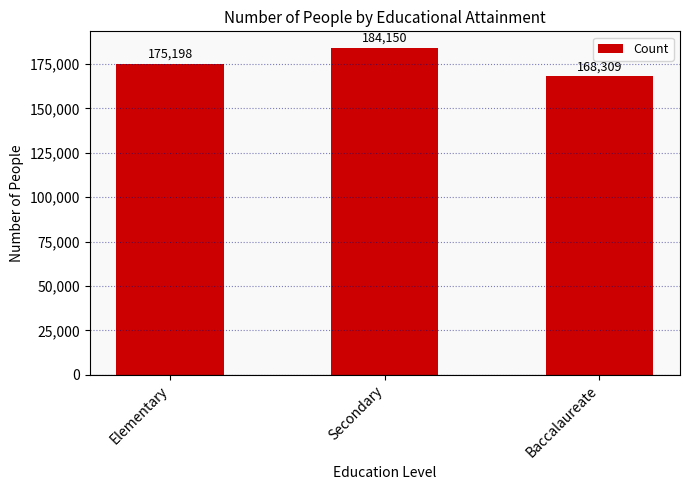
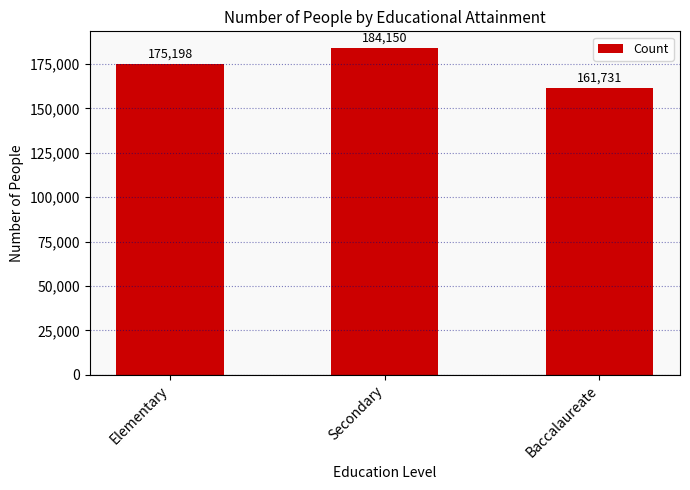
  {
    "Elementary": "175,198",
    "Secondary": "184,150",
-   "Baccalaureate": "168,309"
+   "Baccalaureate": "161,731"
  }
